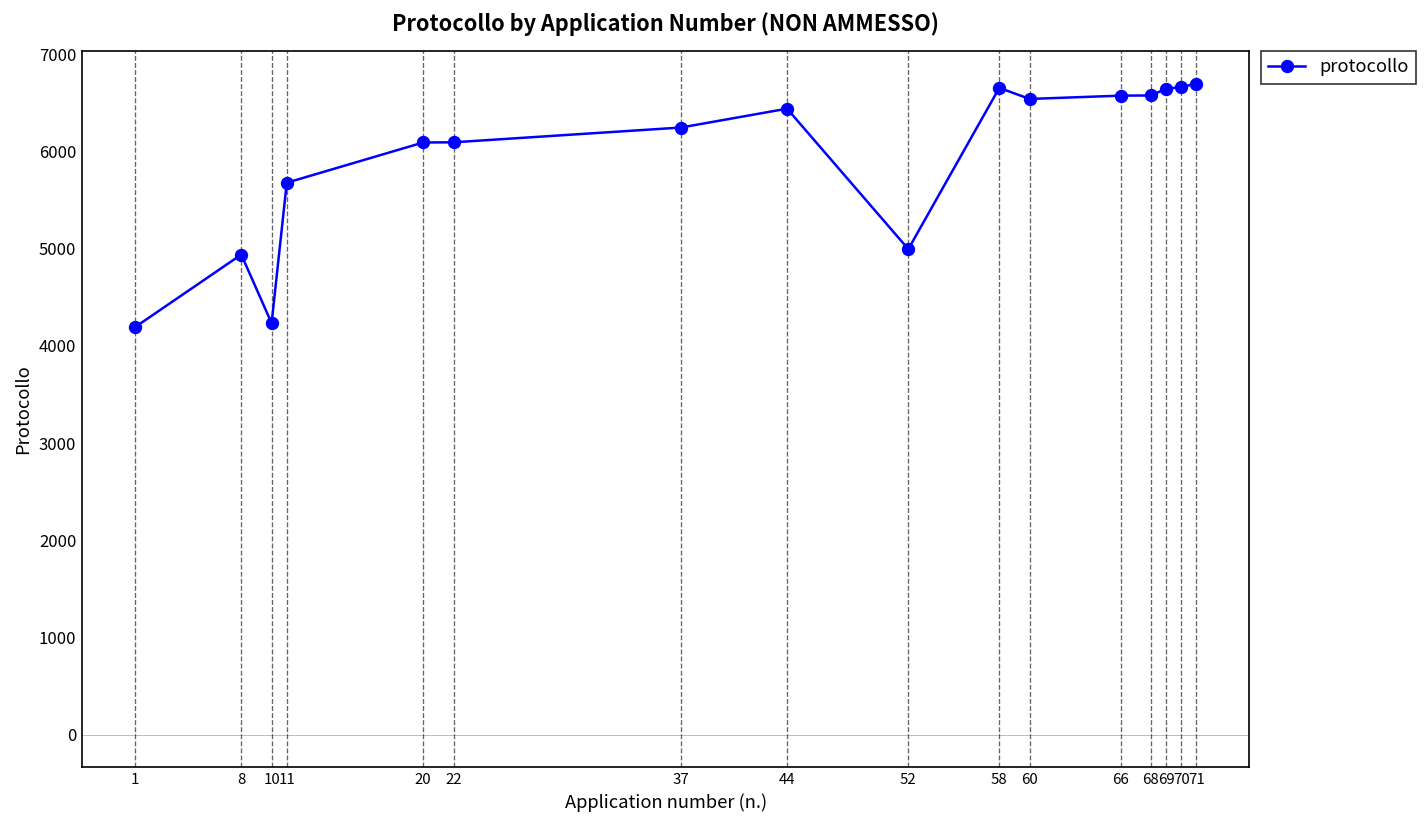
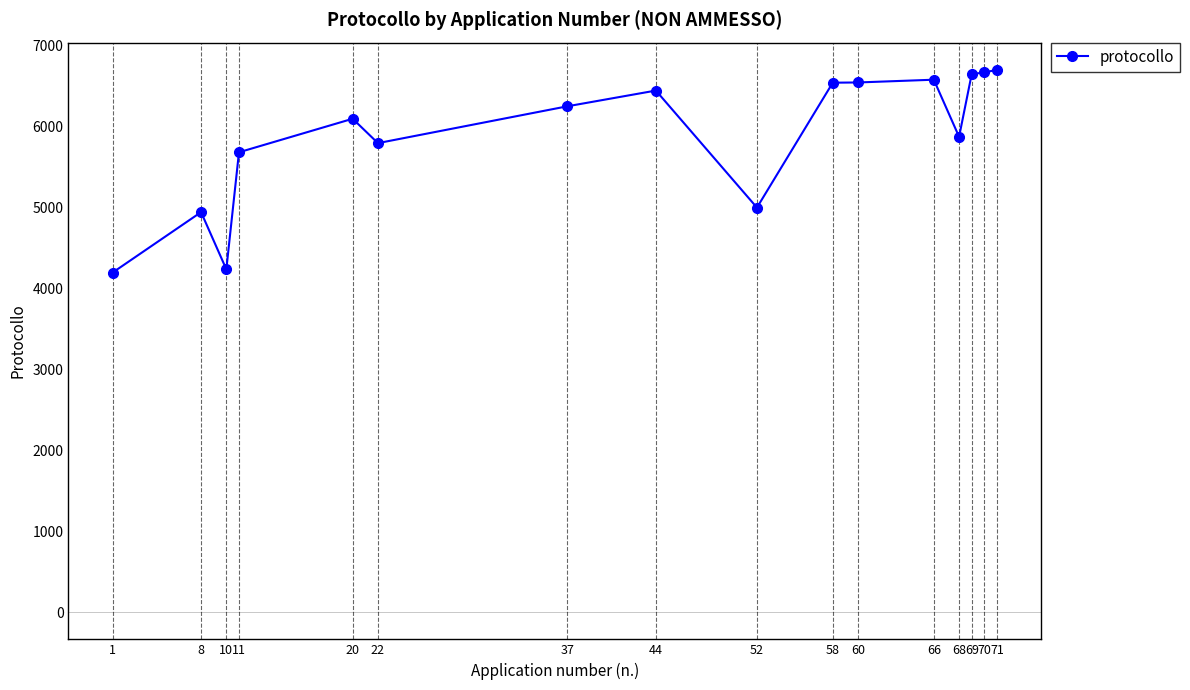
  {
    "1": 4200,
    "8": 4900,
    "10": 4200,
    "11": 5700,
    "20": 6100,
-   "22": 6100,
+   "22": 5800,
    "37": 6200,
    "44": 6400,
    "52": 5000,
-   "58": 6700,
+   "58": 6500,
    "60": 6500,
    "66": 6600,
-   "68": 6600,
+   "68": 5900,
    "69": 6600,
    "70": 6700,
    "71": 6700
  }
